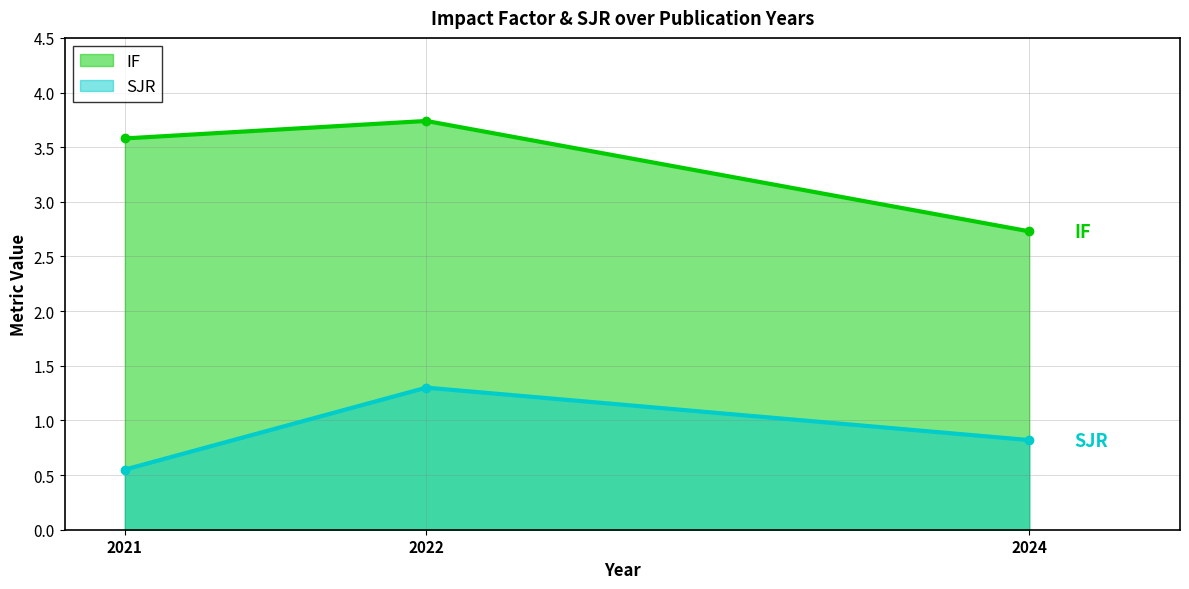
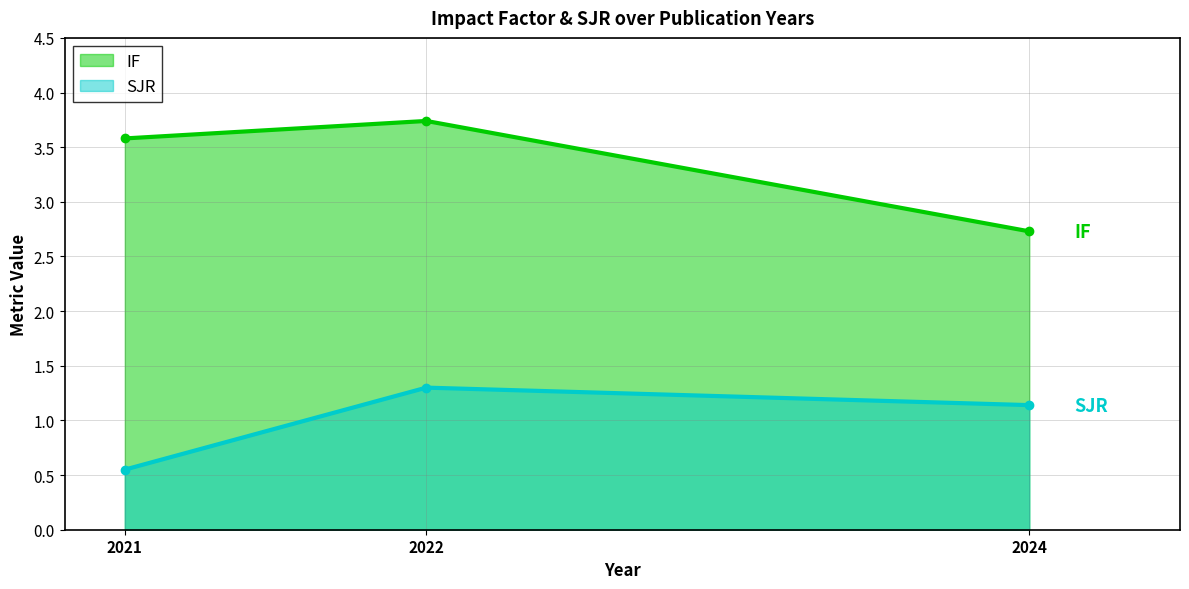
  {
    "IF": {
      "2021": 3.58,
      "2022": 3.74,
      "2024": 2.73
    },
    "SJR": {
      "2021": 0.55,
      "2022": 1.30,
-     "2024": 0.82
+     "2024": 1.14
    }
  }
